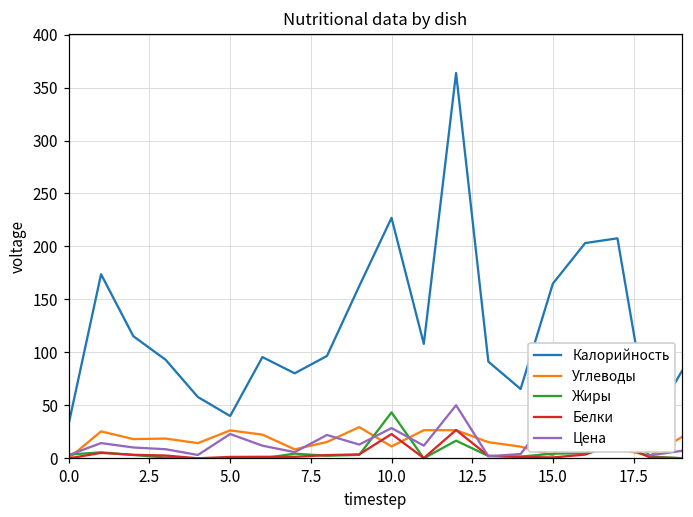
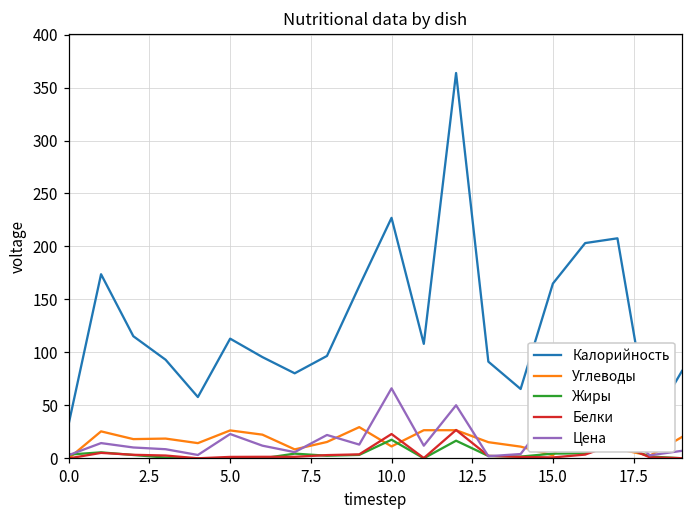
  {
    "Калорийность": {
      "0.0": 30,
-     "5.0": 40,
+     "5.0": 110,
      "10.0": 230,
      "15.0": 170
    },
    "Углеводы": {
      "5.0": 30,
      "10.0": 10
    },
    "Жиры": {
-     "10.0": 40
+     "10.0": 20
    },
    "Белки": {
      "10.0": 20
    },
    "Цена": {
      "5.0": 20,
-     "10.0": 30
+     "10.0": 70
    }
  }
